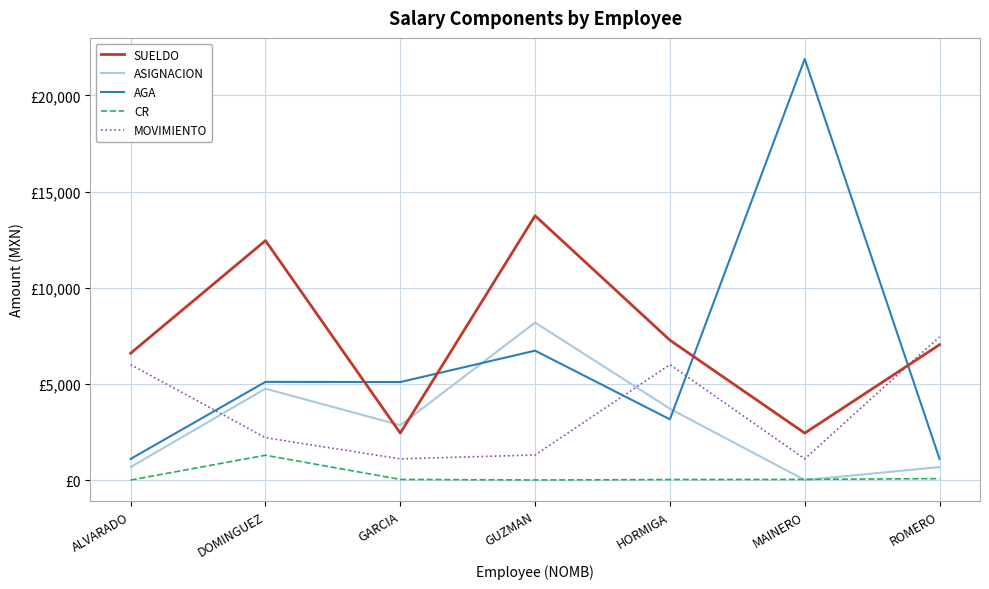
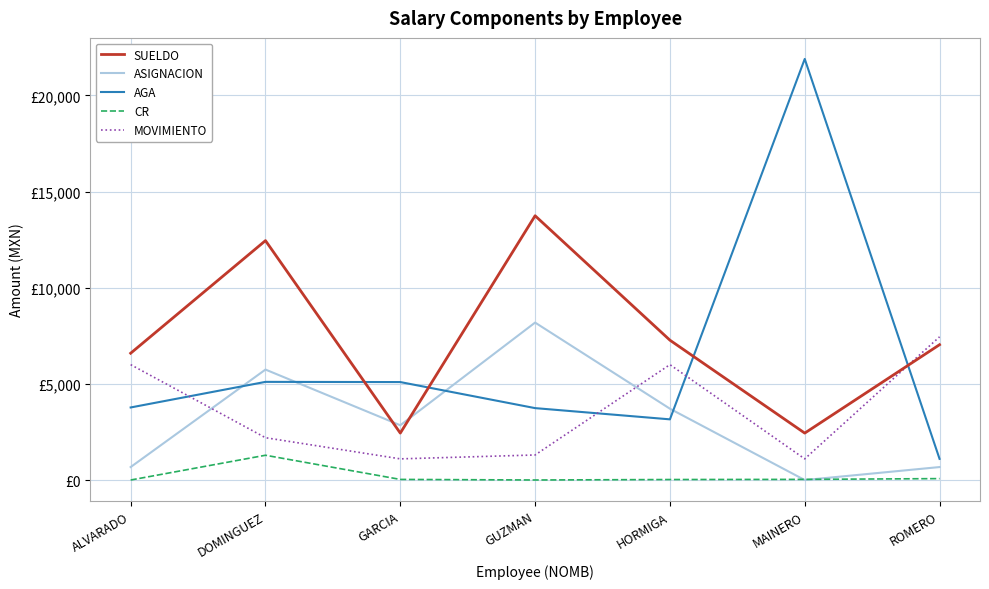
  {
    "SUELDO": {
      "ALVARADO": "£6,600",
      "DOMINGUEZ": "£12,500",
      "GARCIA": "£2,400",
      "GUZMAN": "£13,700",
      "HORMIGA": "£7,300",
      "MAINERO": "£2,400",
      "ROMERO": "£7,000"
    },
    "ASIGNACION": {
      "ALVARADO": "£700",
-     "DOMINGUEZ": "£4,800",
+     "DOMINGUEZ": "£5,700",
      "GARCIA": "£2,800",
      "GUZMAN": "£8,200",
      "HORMIGA": "£3,700",
      "ROMERO": "£700"
    },
    "AGA": {
-     "ALVARADO": "£1,100",
+     "ALVARADO": "£3,800",
      "DOMINGUEZ": "£5,100",
      "GARCIA": "£5,100",
-     "GUZMAN": "£6,700",
+     "GUZMAN": "£3,700",
      "HORMIGA": "£3,200",
      "MAINERO": "£21,900",
      "ROMERO": "£1,100"
    },
    "CR": {
      "ALVARADO": "£0",
      "DOMINGUEZ": "£1,300",
      "GARCIA": "£0",
      "GUZMAN": "£0",
      "HORMIGA": "£0",
      "ROMERO": "£100"
    },
    "MOVIMIENTO": {
      "ALVARADO": "£6,000",
      "DOMINGUEZ": "£2,200",
      "GARCIA": "£1,100",
      "GUZMAN": "£1,300",
      "HORMIGA": "£6,000",
      "MAINERO": "£1,100",
      "ROMERO": "£7,400"
    }
  }
